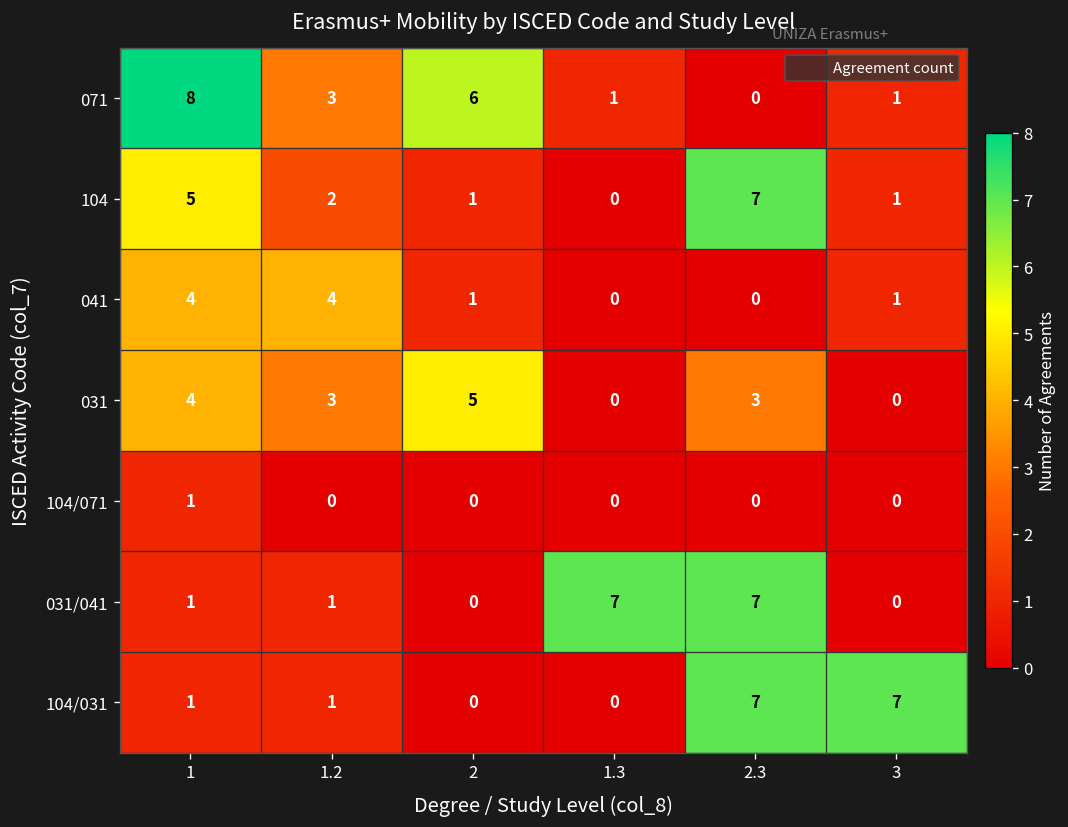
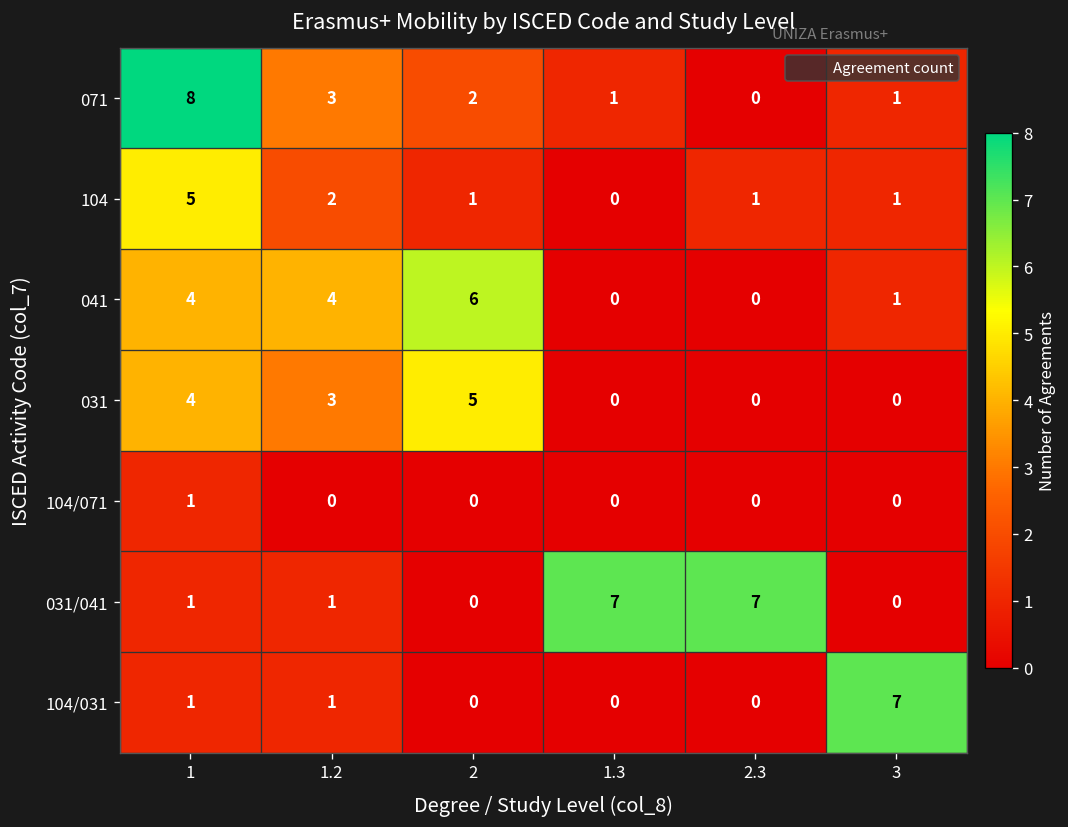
  {
    "071": {
      "1": 8,
      "1.2": 3,
-     "2": 6,
+     "2": 2,
      "1.3": 1,
      "2.3": 0,
      "3": 1
    },
    "104": {
      "1": 5,
      "1.2": 2,
      "2": 1,
      "1.3": 0,
-     "2.3": 7,
+     "2.3": 1,
      "3": 1
    },
    "041": {
      "1": 4,
      "1.2": 4,
-     "2": 1,
+     "2": 6,
      "1.3": 0,
      "2.3": 0,
      "3": 1
    },
    "031": {
      "1": 4,
      "1.2": 3,
      "2": 5,
      "1.3": 0,
-     "2.3": 3,
+     "2.3": 0,
      "3": 0
    },
    "104/071": {
      "1": 1,
      "1.2": 0,
      "2": 0,
      "1.3": 0,
      "2.3": 0,
      "3": 0
    },
    "031/041": {
      "1": 1,
      "1.2": 1,
      "2": 0,
      "1.3": 7,
      "2.3": 7,
      "3": 0
    },
    "104/031": {
      "1": 1,
      "1.2": 1,
      "2": 0,
      "1.3": 0,
-     "2.3": 7,
+     "2.3": 0,
      "3": 7
    }
  }
